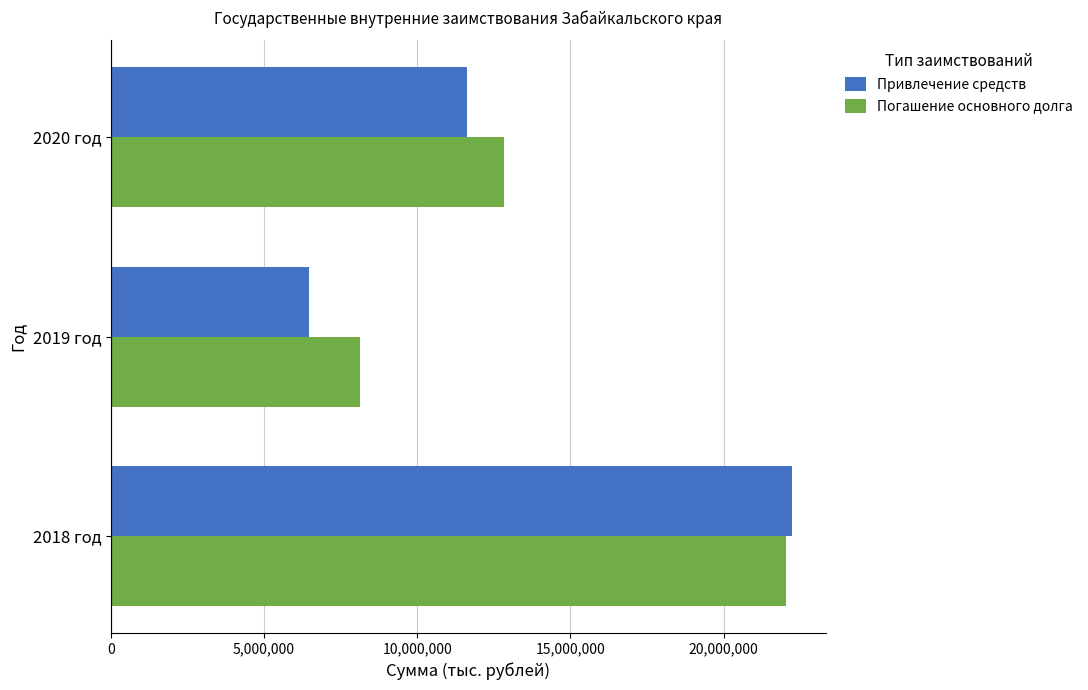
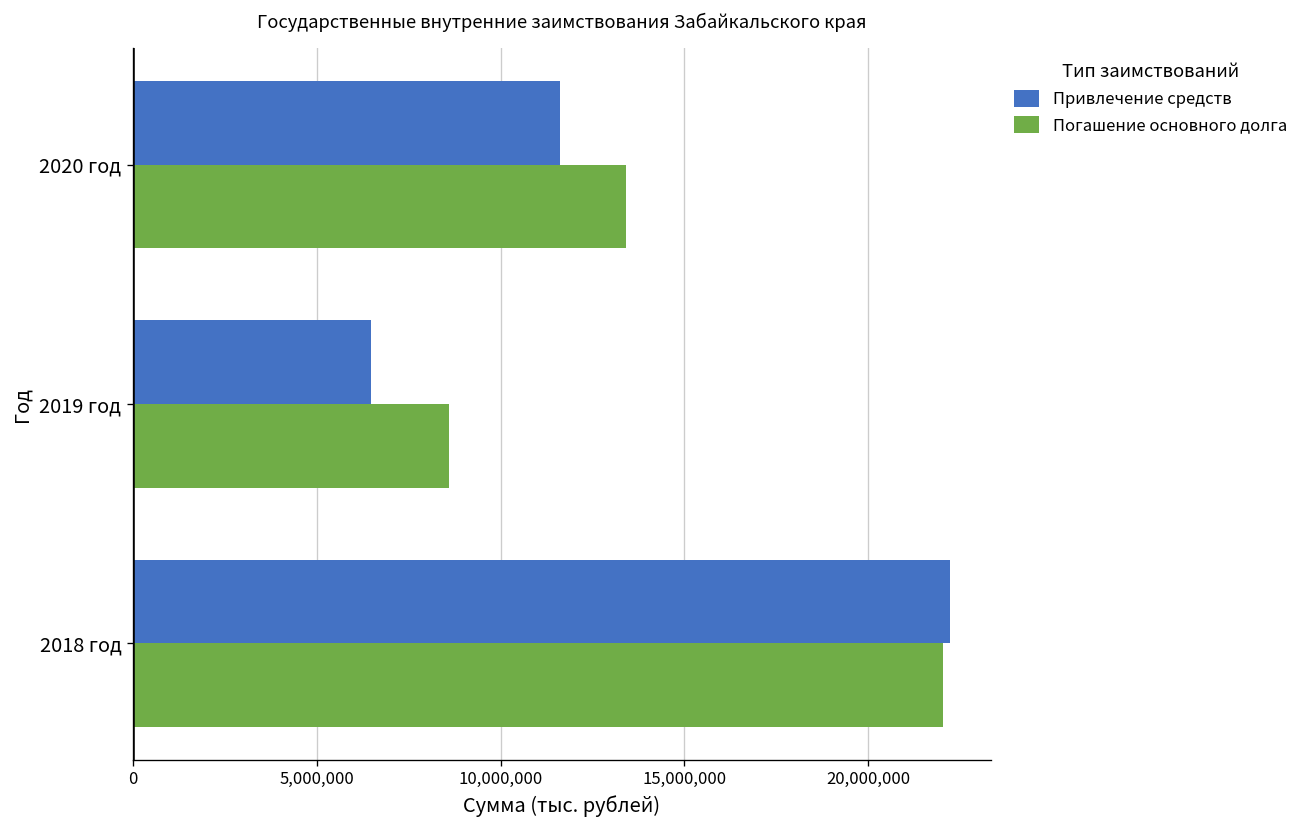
  {
    "Привлечение средств": {
      "2020 год": "11,600,000",
      "2019 год": "6,500,000",
      "2018 год": "22,200,000"
    },
    "Погашение основного долга": {
-     "2020 год": "12,800,000",
-     "2019 год": "8,100,000",
+     "2020 год": "13,400,000",
+     "2019 год": "8,600,000",
      "2018 год": "22,000,000"
    }
  }
